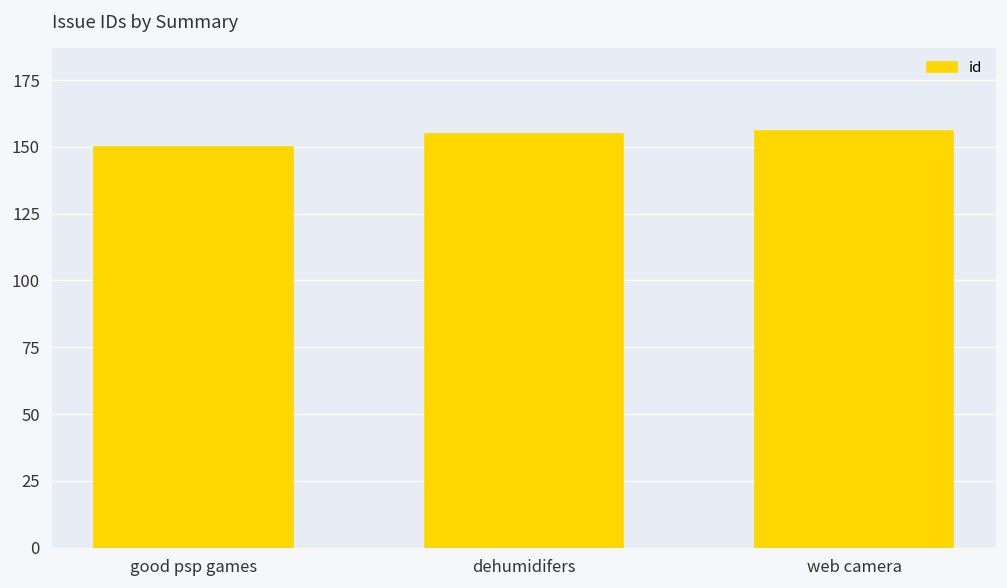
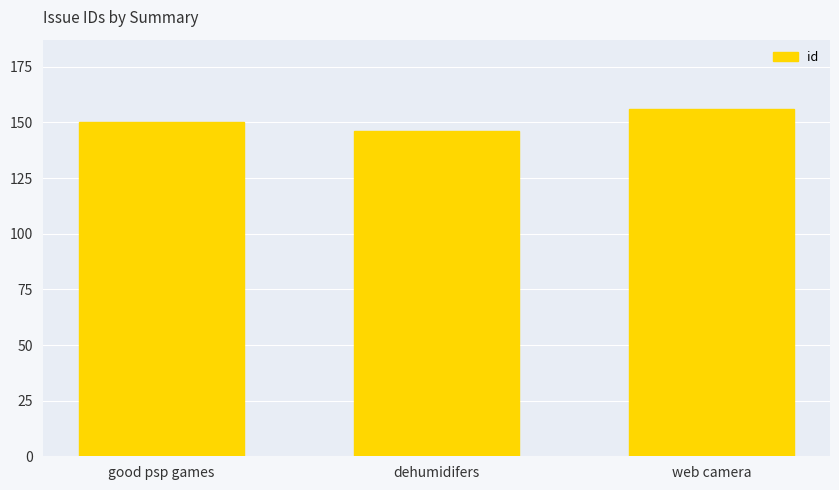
  {
    "good psp games": 150,
-   "dehumidifers": 155,
+   "dehumidifers": 146,
    "web camera": 156
  }
